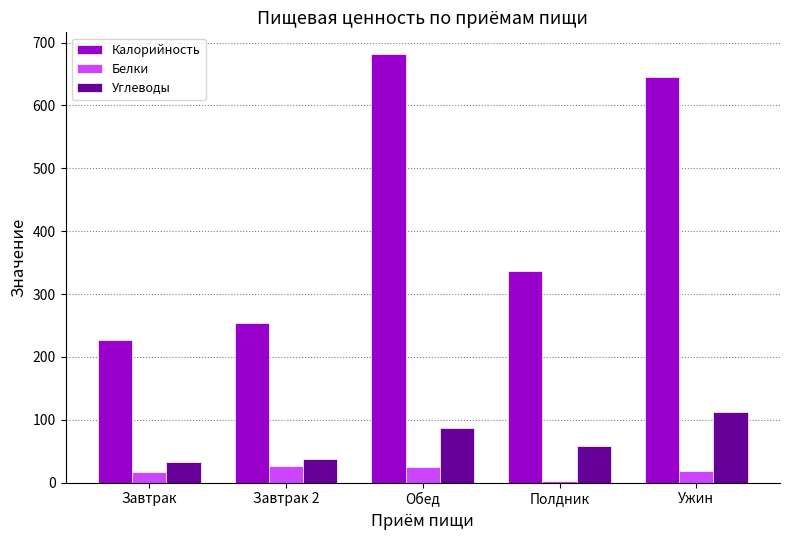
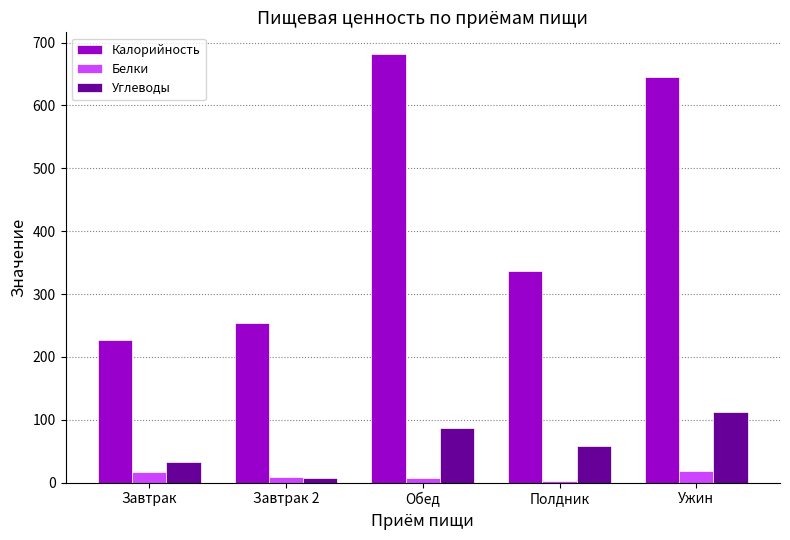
  {
    "Калорийность": {
      "Завтрак": 230,
      "Завтрак 2": 250,
      "Обед": 680,
      "Полдник": 340,
      "Ужин": 640
    },
    "Белки": {
      "Завтрак": 20,
-     "Завтрак 2": 30,
-     "Обед": 30,
+     "Завтрак 2": 10,
+     "Обед": 10,
      "Ужин": 20
    },
    "Углеводы": {
      "Завтрак": 30,
-     "Завтрак 2": 40,
+     "Завтрак 2": 10,
      "Обед": 90,
      "Полдник": 60,
      "Ужин": 110
    }
  }
